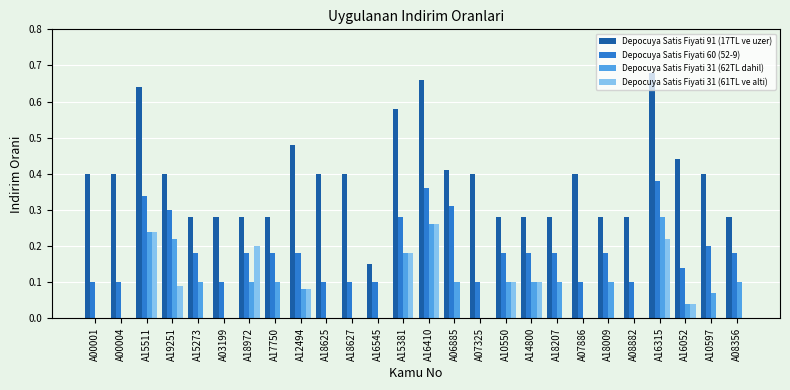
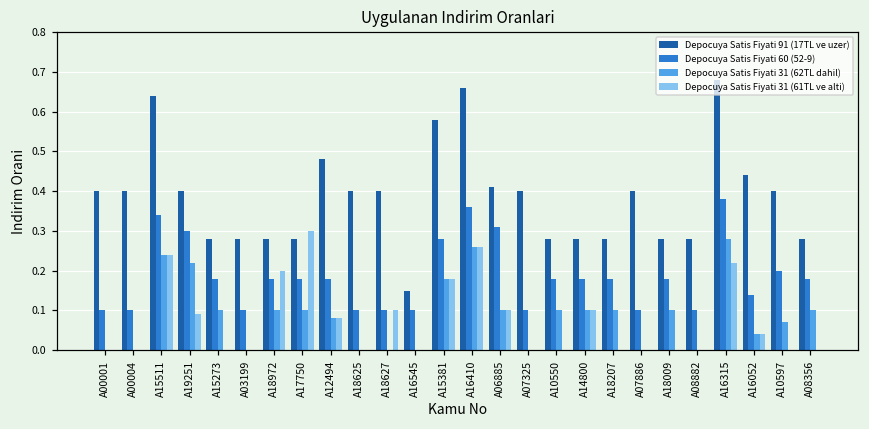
  {
    "Depocuya Satis Fiyati 31 (61TL ve alti)": {
      "A00001": 0.0,
      "A00004": 0.0,
      "A15511": 0.24,
      "A19251": 0.09,
      "A15273": 0.0,
      "A03199": 0.0,
      "A18972": 0.2,
-     "A17750": 0.0,
+     "A17750": 0.3,
      "A12494": 0.08,
      "A18625": 0.0,
-     "A18627": 0.0,
+     "A18627": 0.1,
      "A16545": 0.0,
      "A15381": 0.18,
      "A16410": 0.26,
-     "A06885": 0.0,
+     "A06885": 0.1,
      "A07325": 0.0,
-     "A10550": 0.1,
+     "A10550": 0.0,
      "A14800": 0.1,
      "A18207": 0.0,
      "A07886": 0.0,
      "A18009": 0.0,
      "A08882": 0.0,
      "A16315": 0.22,
      "A16052": 0.04,
      "A10597": 0.0,
      "A08356": 0.0
    }
  }
